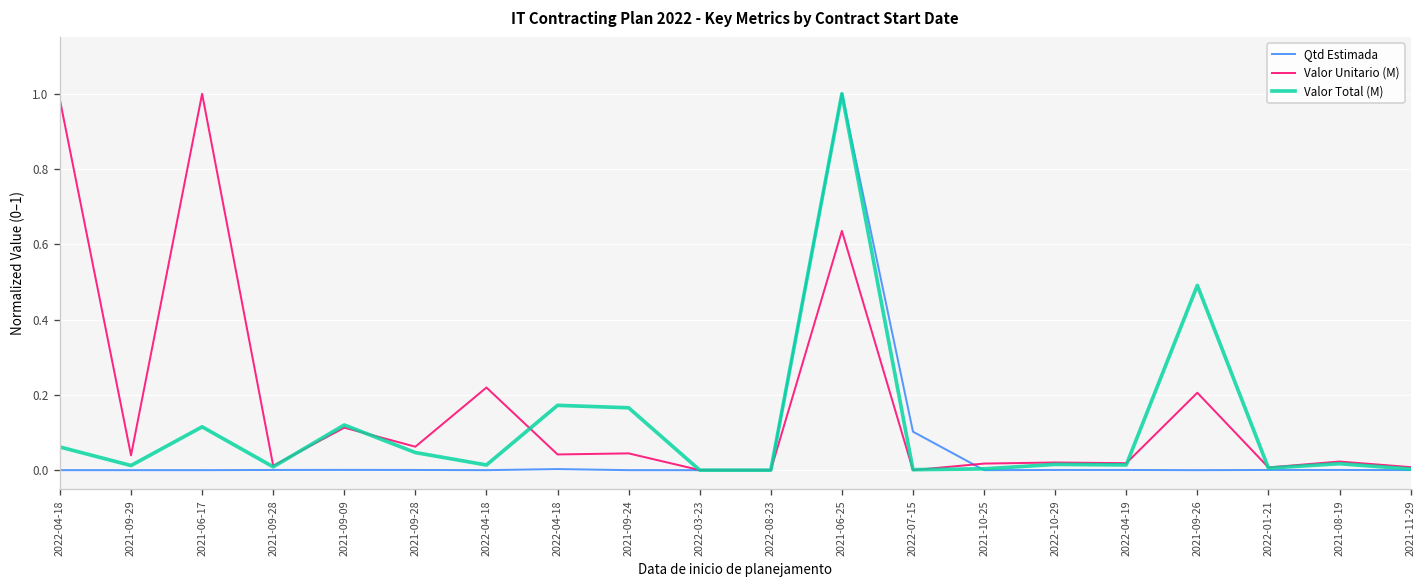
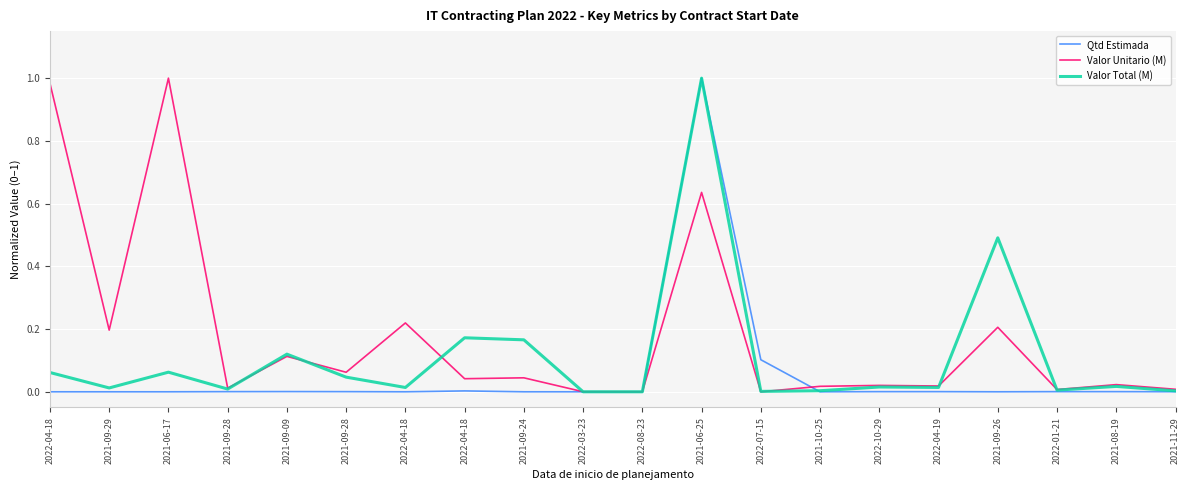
  {
    "Qtd Estimada": {
      "2021-09-29": 0.00,
      "2021-06-17": 0.00,
      "2021-09-09": 0.00,
      "2021-09-24": 0.00,
      "2022-07-15": 0.10,
      "2022-10-29": 0.00,
      "2022-04-19": 0.00,
      "2021-09-26": 0.00,
      "2021-08-19": 0.00
    },
    "Valor Unitario (M)": {
-     "2021-09-29": 0.04,
+     "2021-09-29": 0.20,
      "2021-06-17": 1.00,
      "2021-09-24": 0.04,
      "2021-06-25": 0.64,
      "2021-10-25": 0.02,
      "2021-09-26": 0.21
    },
    "Valor Total (M)": {
      "2021-09-29": 0.01,
-     "2021-06-17": 0.12,
+     "2021-06-17": 0.06,
      "2021-09-24": 0.17,
      "2021-09-26": 0.49
    }
  }
